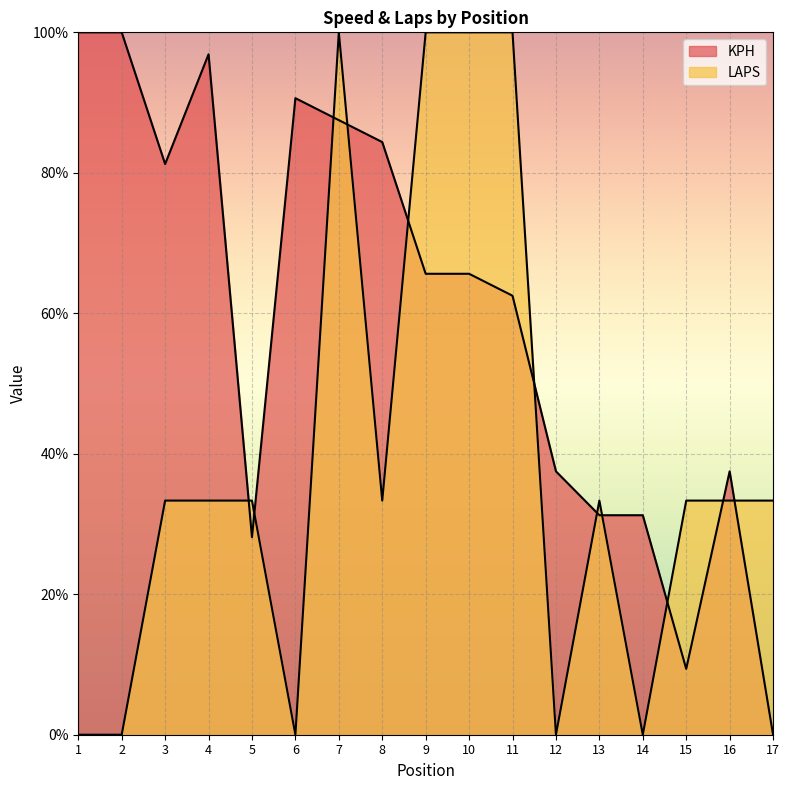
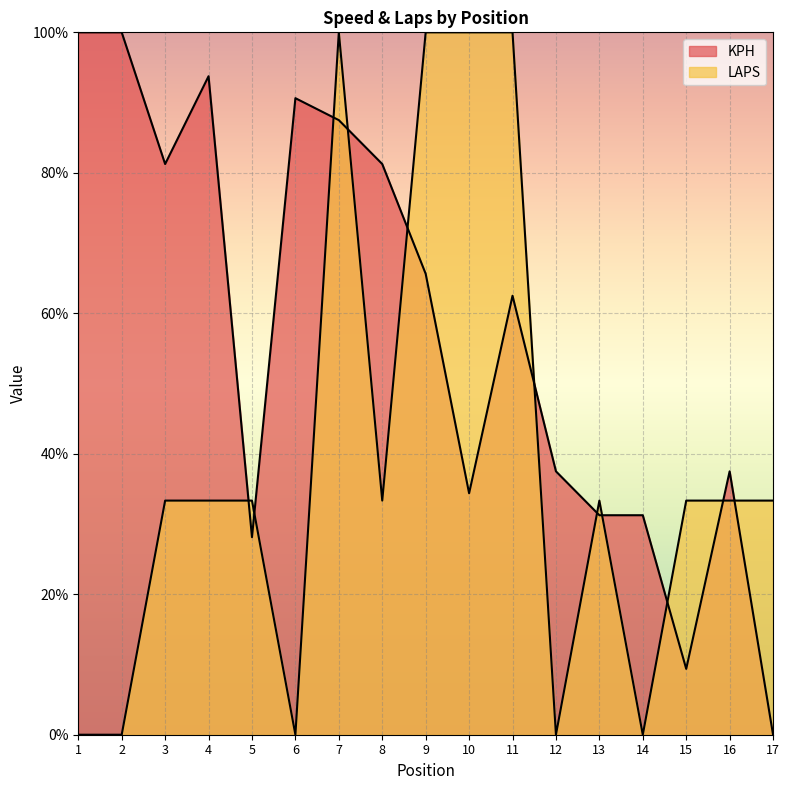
  {
    "KPH": {
      "1": "100%",
      "2": "100%",
      "3": "81%",
-     "4": "97%",
+     "4": "94%",
      "5": "28%",
      "6": "91%",
      "7": "87%",
-     "8": "84%",
+     "8": "81%",
      "9": "66%",
-     "10": "66%",
+     "10": "34%",
      "11": "62%",
      "12": "38%",
      "13": "31%",
      "14": "31%",
      "15": "9%",
      "16": "38%",
      "17": "0%"
    },
    "LAPS": {
      "1": "0%",
      "2": "0%",
      "3": "33%",
      "4": "33%",
      "5": "33%",
      "6": "0%",
      "7": "100%",
      "8": "33%",
      "9": "100%",
      "10": "100%",
      "11": "100%",
      "12": "0%",
      "13": "33%",
      "14": "0%",
      "15": "33%",
      "16": "33%",
      "17": "33%"
    }
  }
